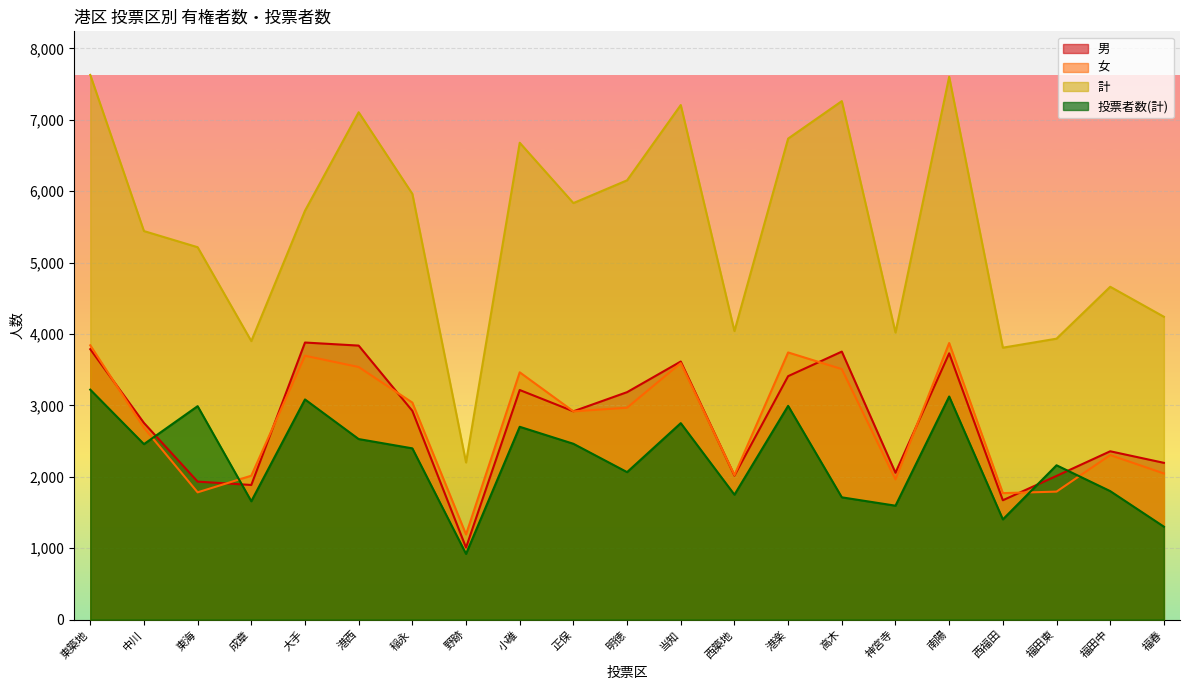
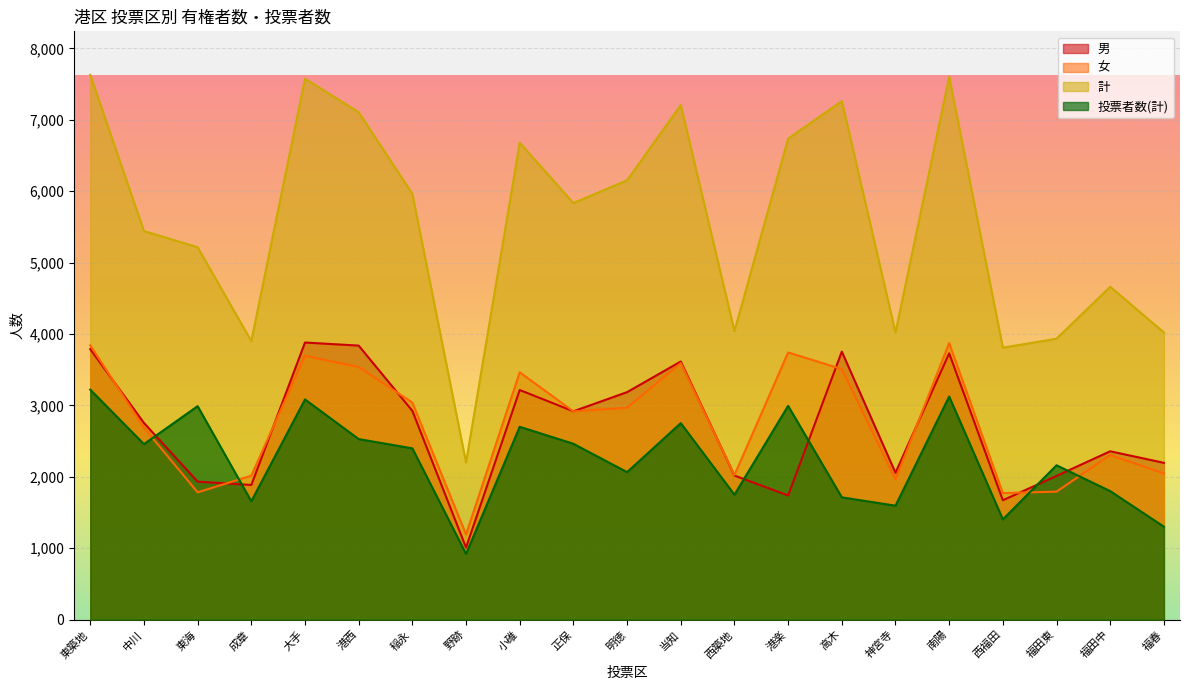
  {
    "男": {
      "東築地": "3,800",
      "中川": "2,800",
      "東海": "1,900",
      "成章": "1,900",
      "大手": "3,900",
      "港西": "3,800",
      "稲永": "2,900",
      "野跡": "1,000",
      "小碓": "3,200",
      "明徳": "3,200",
-     "港楽": "3,400",
+     "港楽": "1,700",
      "高木": "3,800",
      "神宮寺": "2,100",
      "南陽": "3,700",
      "西福田": "1,700",
      "福田東": "2,000",
      "福田中": "2,400",
      "福春": "2,200"
    },
    "女": {
      "東築地": "3,800",
      "中川": "2,700",
      "東海": "1,800",
      "成章": "2,000",
      "大手": "3,700",
      "港西": "3,500",
      "稲永": "3,000",
      "野跡": "1,200",
      "小碓": "3,500",
      "明徳": "3,000",
      "港楽": "3,700",
      "高木": "3,500",
      "神宮寺": "2,000",
      "南陽": "3,900",
      "西福田": "1,800",
      "福田東": "1,800",
      "福田中": "2,300",
      "福春": "2,000"
    },
    "計": {
      "東築地": "7,600",
      "中川": "5,400",
      "東海": "5,200",
      "成章": "3,900",
-     "大手": "5,700",
+     "大手": "7,600",
      "港西": "7,100",
      "稲永": "6,000",
      "野跡": "2,200",
      "小碓": "6,700",
      "正保": "5,800",
      "明徳": "6,200",
      "当知": "7,200",
      "西築地": "4,000",
      "港楽": "6,700",
      "高木": "7,300",
      "神宮寺": "4,000",
      "南陽": "7,600",
      "西福田": "3,800",
      "福田東": "3,900",
      "福田中": "4,700",
-     "福春": "4,200"
+     "福春": "4,000"
    },
    "投票者数(計)": {
      "東築地": "3,200",
      "中川": "2,500",
      "東海": "3,000",
      "成章": "1,700",
      "大手": "3,100",
      "港西": "2,500",
      "稲永": "2,400",
      "野跡": "900",
      "小碓": "2,700",
      "正保": "2,500",
      "明徳": "2,100",
      "当知": "2,800",
      "西築地": "1,700",
      "港楽": "3,000",
      "高木": "1,700",
      "神宮寺": "1,600",
      "南陽": "3,100",
      "西福田": "1,400",
      "福田東": "2,200",
      "福田中": "1,800",
      "福春": "1,300"
    }
  }
